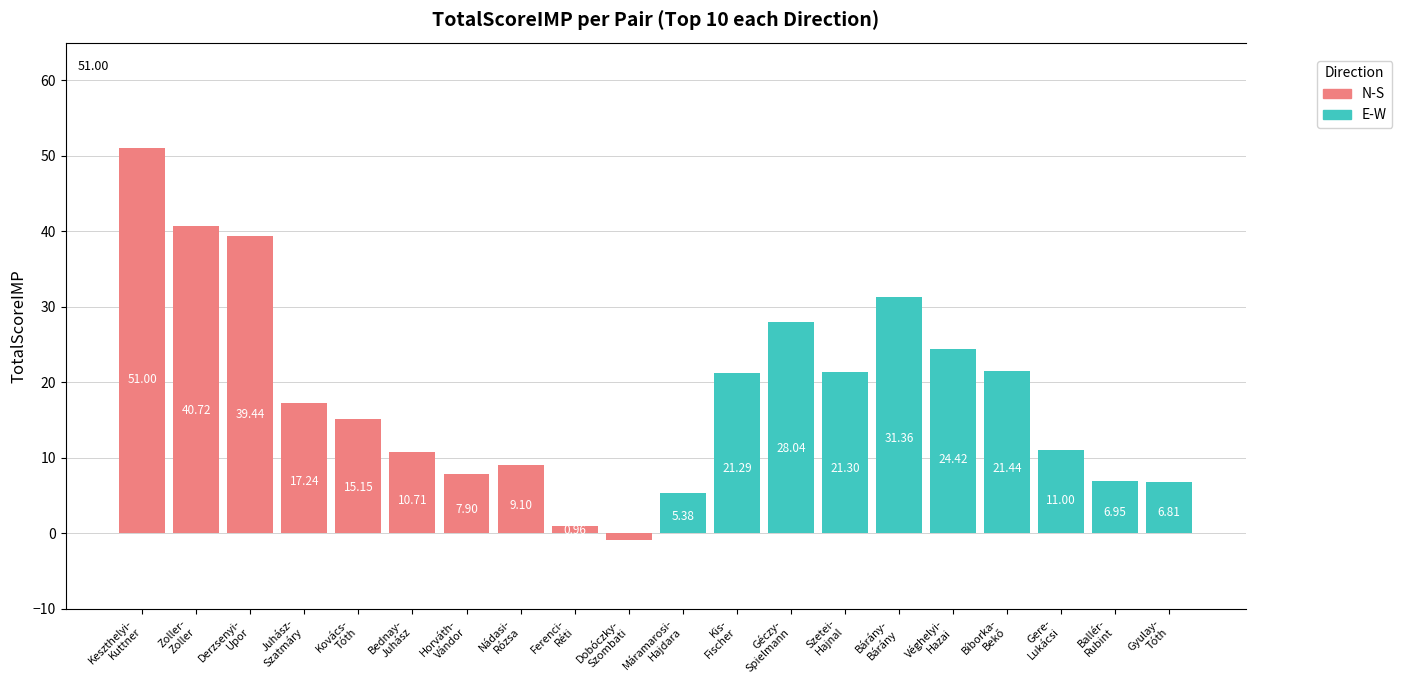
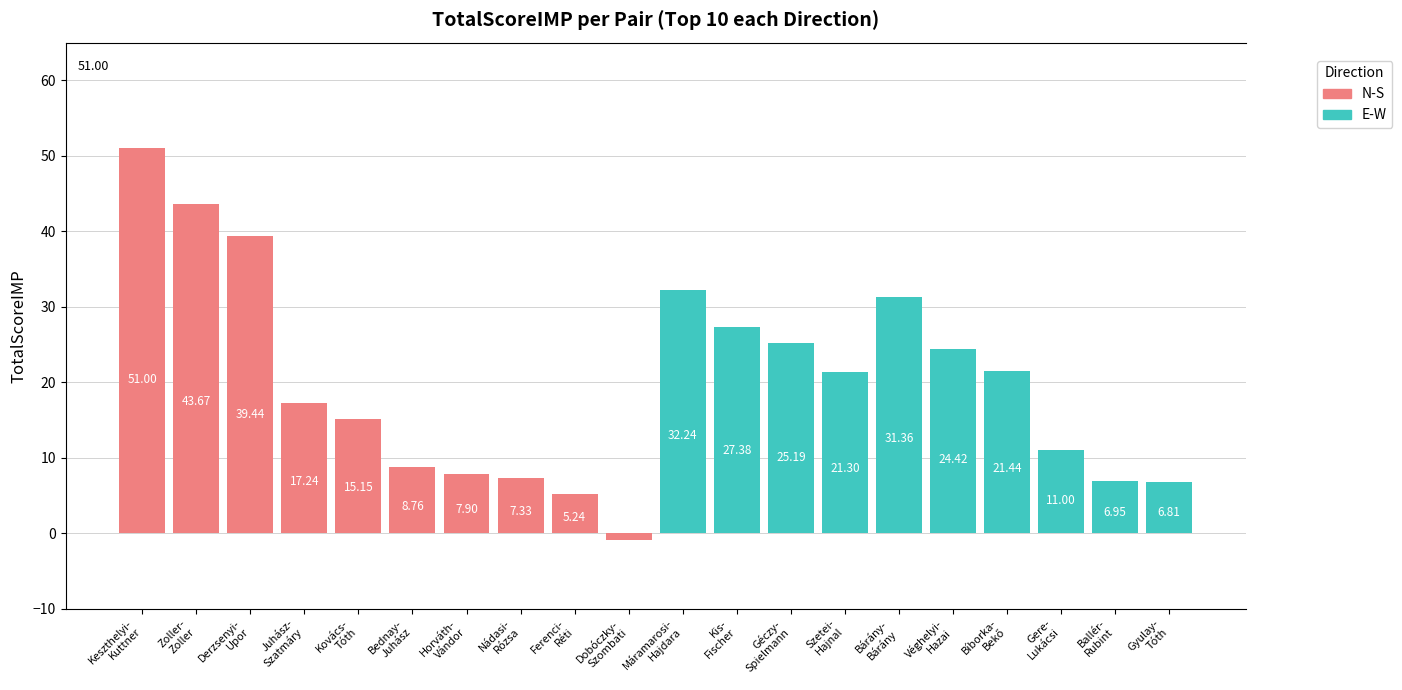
  {
    "N-S": {
      "Keszthelyi- Kuttner": 51.00,
-     "Zoller- Zoller": 40.72,
+     "Zoller- Zoller": 43.67,
      "Derzsenyi- Upor": 39.44,
      "Juhász- Szatmáry": 17.24,
      "Kovács- Tóth": 15.15,
-     "Bednay- Juhász": 10.71,
+     "Bednay- Juhász": 8.76,
      "Horváth- Vándor": 7.90,
-     "Nádasi- Rózsa": 9.10,
-     "Ferenci- Réti": 1
+     "Nádasi- Rózsa": 7.33,
+     "Ferenci- Réti": 5
    },
    "E-W": {
-     "Máramarosi- Hajdara": 5.38,
-     "Kis- Fischer": 21.29,
-     "Géczy- Spielmann": 28.04,
+     "Máramarosi- Hajdara": 32.24,
+     "Kis- Fischer": 27.38,
+     "Géczy- Spielmann": 25.19,
      "Szetei- Hajnal": 21.30,
      "Bárány- Bárány": 31.36,
      "Véghelyi- Hazai": 24.42,
      "Bíborka- Bekő": 21.44,
      "Gere- Lukácsi": 11.00,
      "Ballér- Rubint": 6.95,
      "Gyulay- Tóth": 6.81
    }
  }
